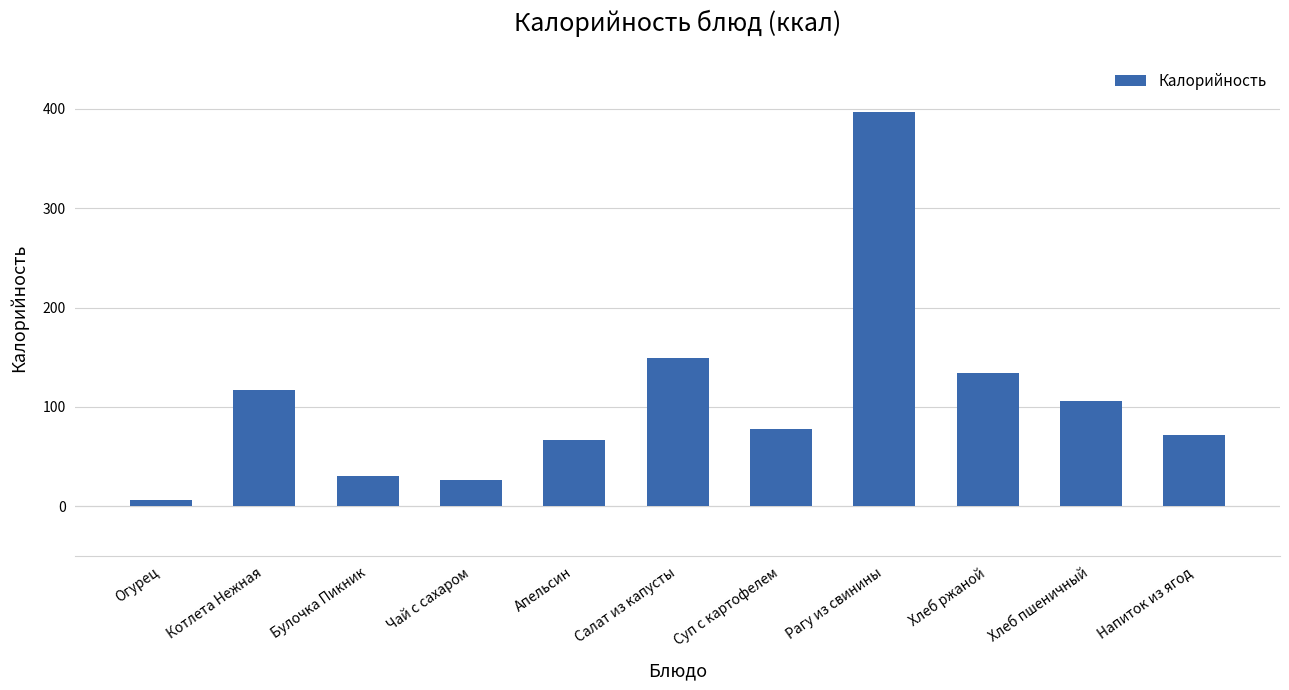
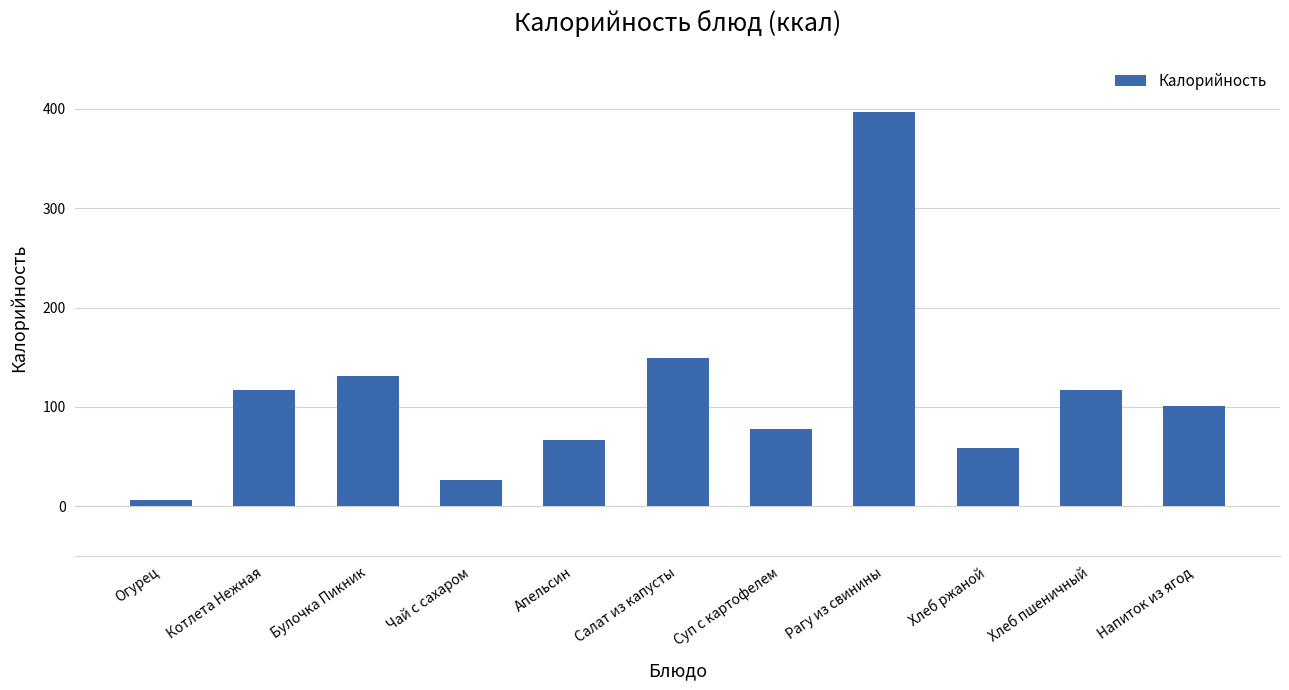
  {
    "Огурец": 10,
    "Котлета Нежная": 120,
-   "Булочка Пикник": 30,
+   "Булочка Пикник": 130,
    "Чай с сахаром": 30,
    "Апельсин": 70,
    "Салат из капусты": 150,
    "Суп с картофелем": 80,
    "Рагу из свинины": 400,
-   "Хлеб ржаной": 130,
-   "Хлеб пшеничный": 110,
-   "Напиток из ягод": 70
+   "Хлеб ржаной": 60,
+   "Хлеб пшеничный": 120,
+   "Напиток из ягод": 100
  }
